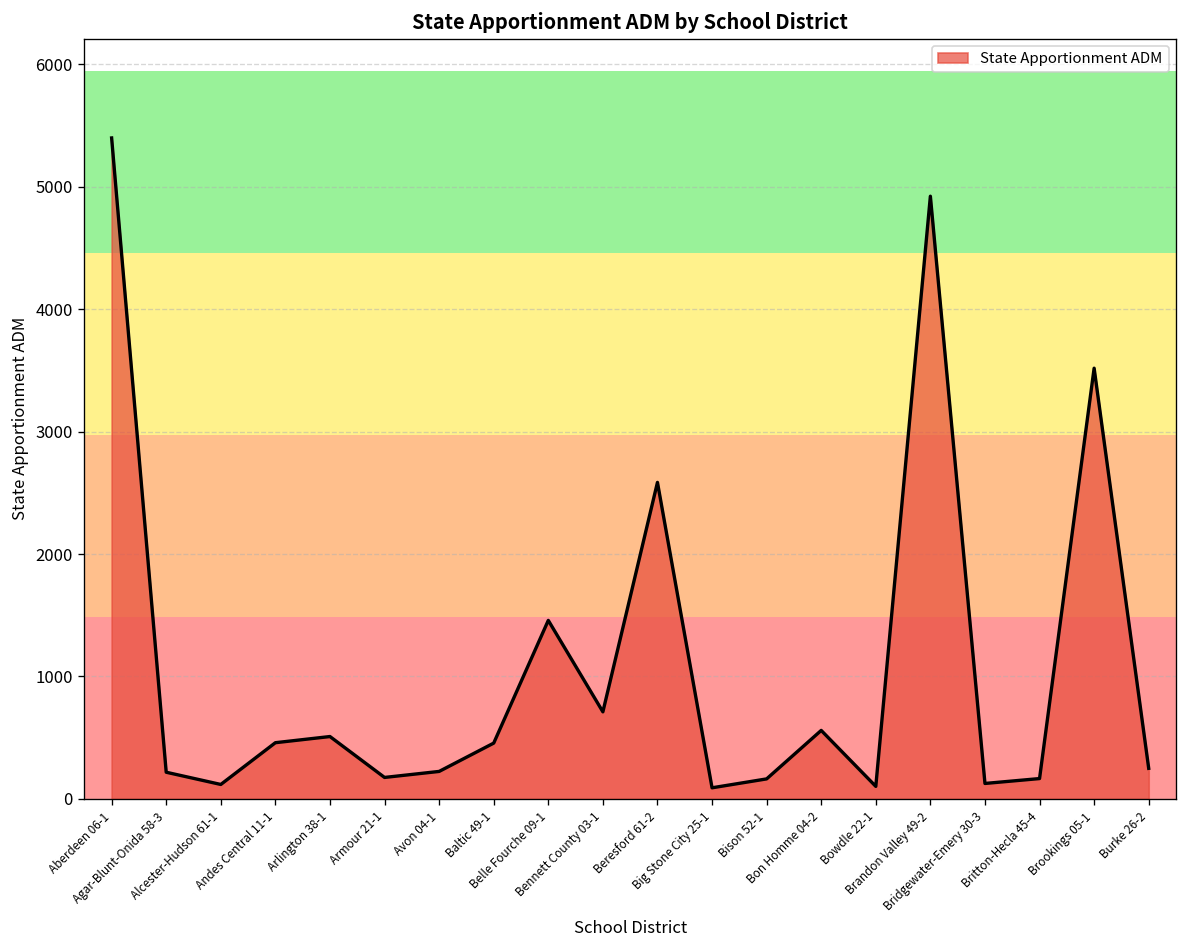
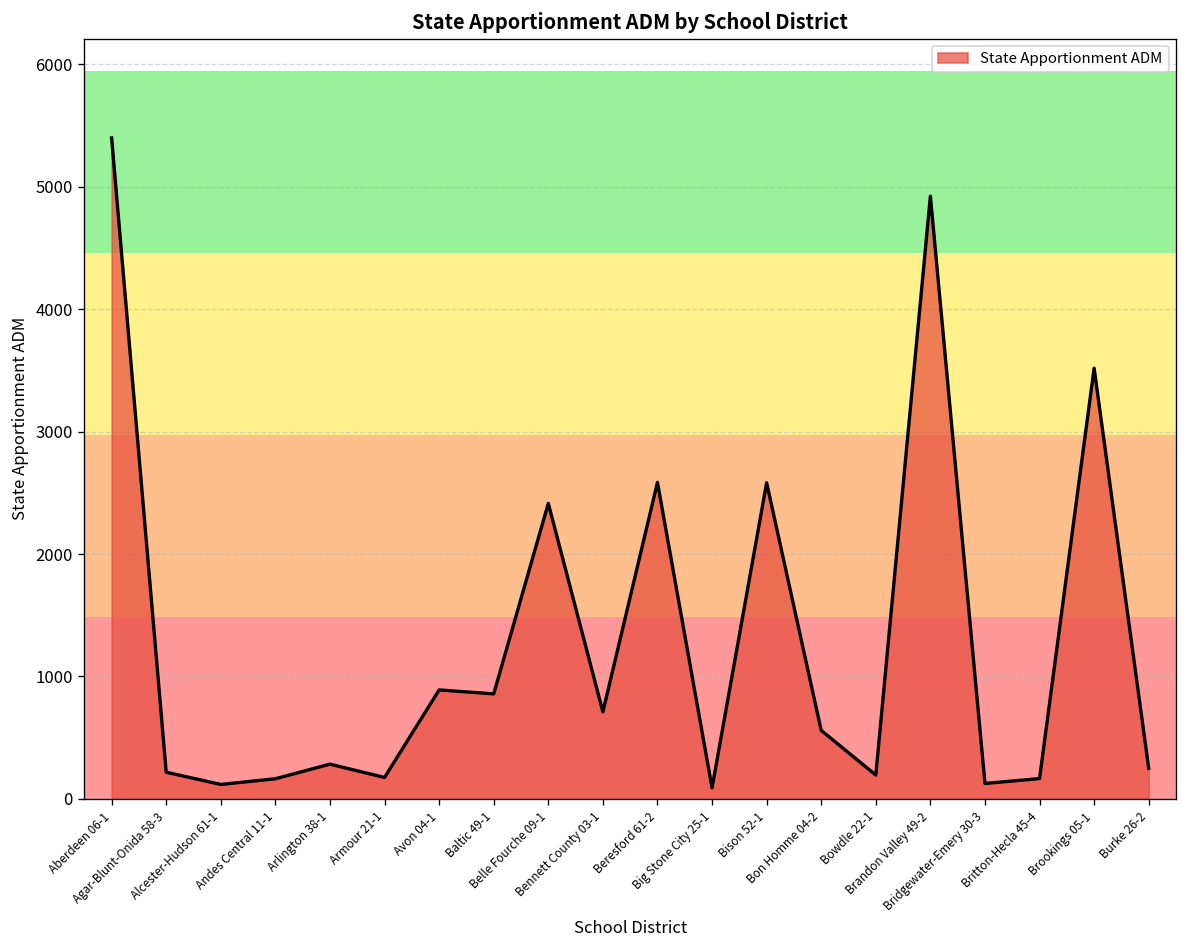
  {
    "Aberdeen 06-1": 5400,
    "Agar-Blunt-Onida 58-3": 220,
    "Alcester-Hudson 61-1": 120,
-   "Andes Central 11-1": 460,
-   "Arlington 38-1": 510,
+   "Andes Central 11-1": 160,
+   "Arlington 38-1": 280,
    "Armour 21-1": 180,
-   "Avon 04-1": 220,
-   "Baltic 49-1": 460,
-   "Belle Fourche 09-1": 1460,
+   "Avon 04-1": 890,
+   "Baltic 49-1": 860,
+   "Belle Fourche 09-1": 2410,
    "Bennett County 03-1": 710,
    "Beresford 61-2": 2580,
    "Big Stone City 25-1": 90,
-   "Bison 52-1": 160,
+   "Bison 52-1": 2580,
    "Bon Homme 04-2": 560,
-   "Bowdle 22-1": 100,
+   "Bowdle 22-1": 200,
    "Brandon Valley 49-2": 4920,
    "Bridgewater-Emery 30-3": 130,
    "Britton-Hecla 45-4": 170,
    "Brookings 05-1": 3520,
    "Burke 26-2": 250
  }
